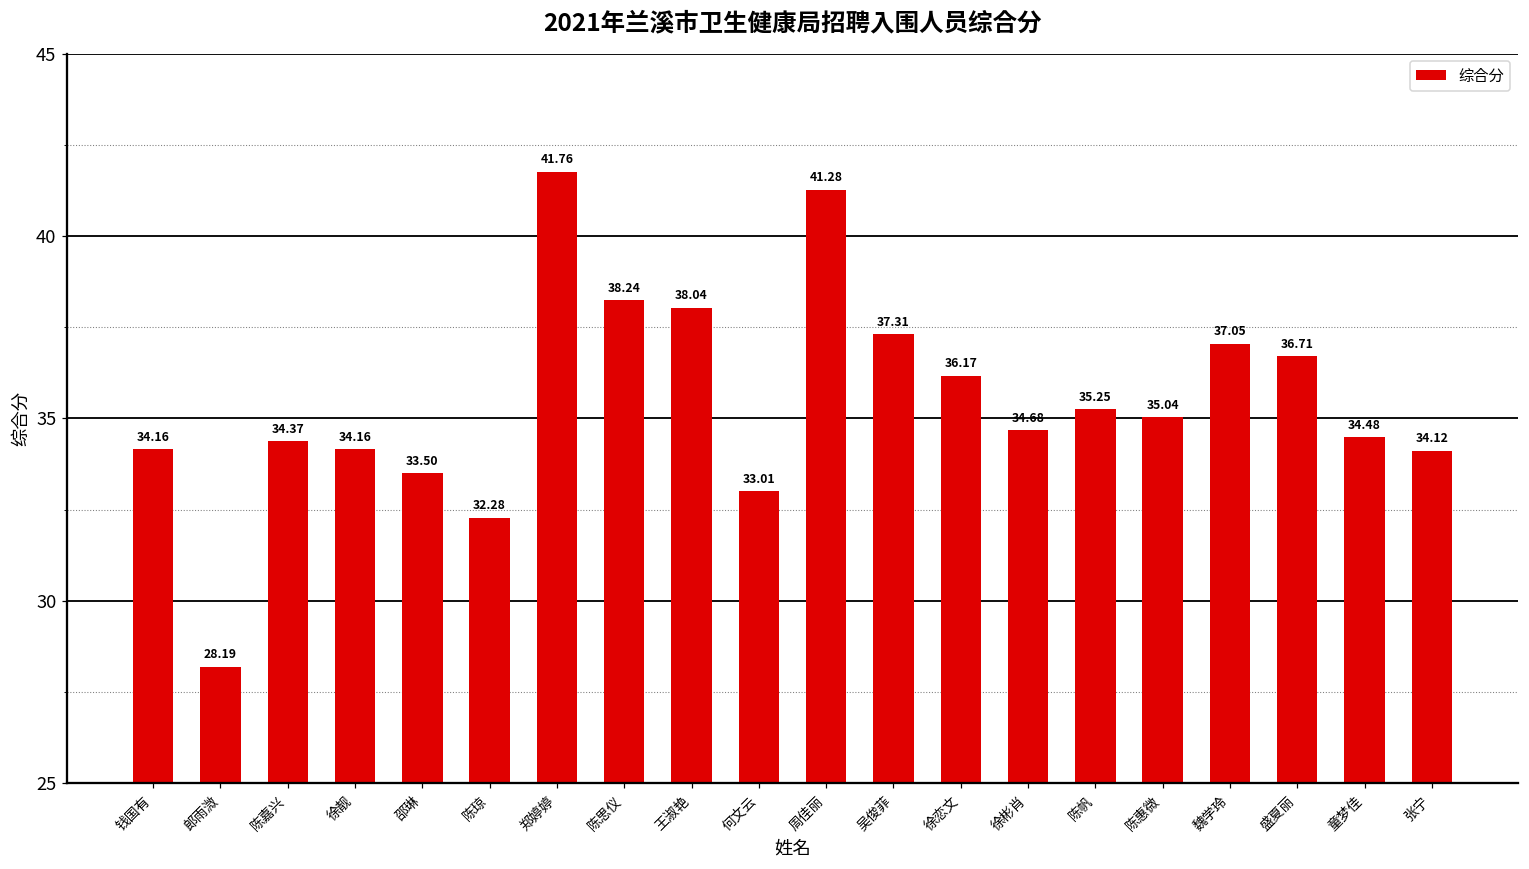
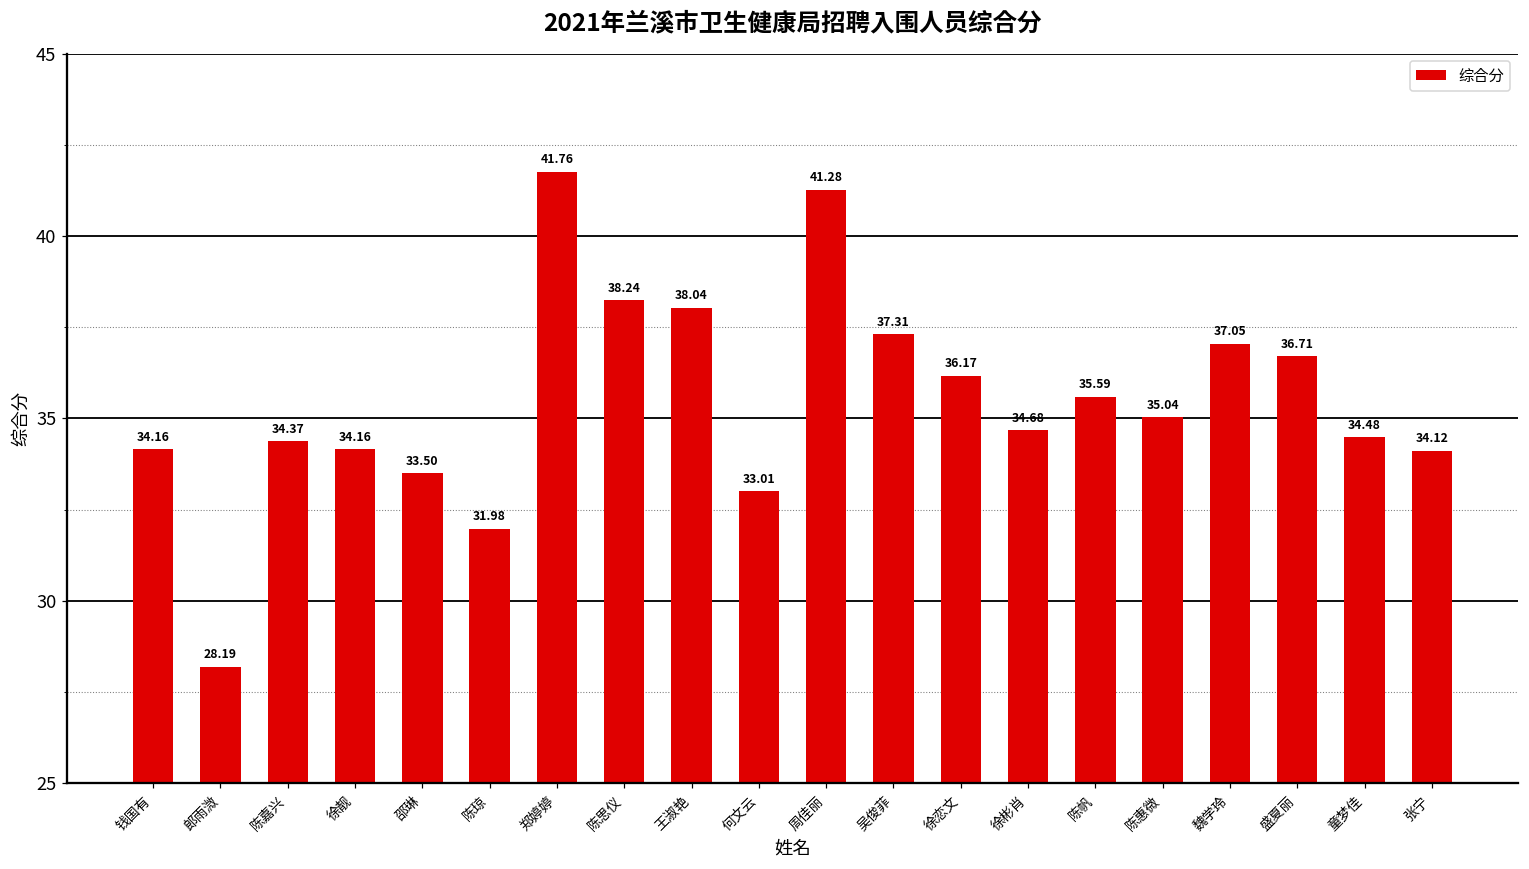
  {
    "钱国有": 34.16,
    "郎雨溦": 28.19,
    "陈嘉兴": 34.37,
    "徐靓": 34.16,
    "邵琳": 33.50,
-   "陈琼": 32.28,
+   "陈琼": 31.98,
    "郑婷婷": 41.76,
    "陈思仪": 38.24,
    "王淑艳": 38.04,
    "何文云": 33.01,
    "周佳丽": 41.28,
    "吴俊菲": 37.31,
    "徐恋文": 36.17,
    "徐彬肖": 34.68,
-   "陈帆": 35.25,
+   "陈帆": 35.59,
    "陈惠微": 35.04,
    "魏学玲": 37.05,
    "盛夏丽": 36.71,
    "童梦佳": 34.48,
    "张宁": 34.12
  }
